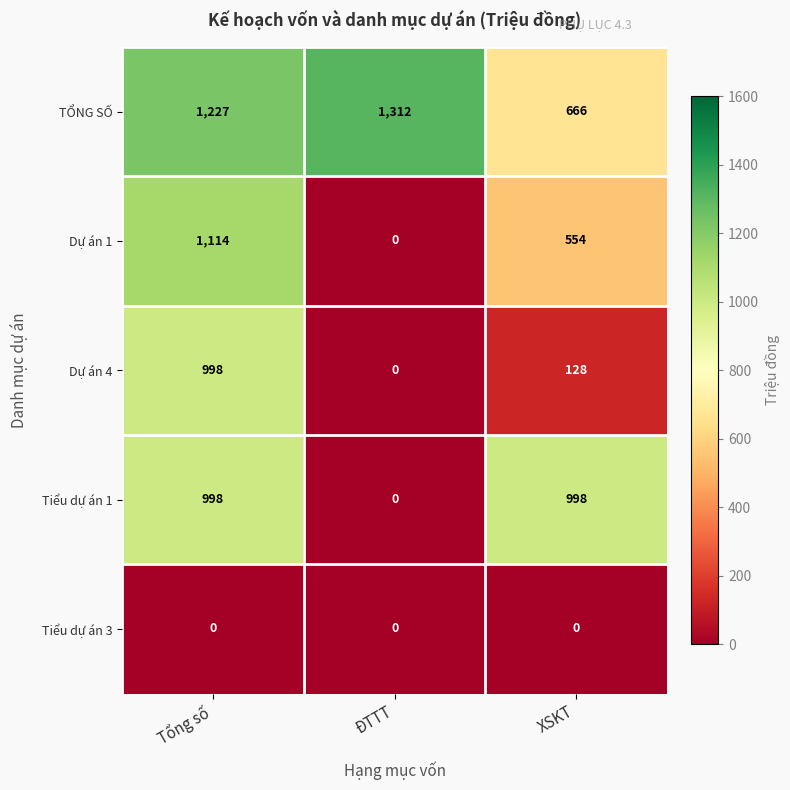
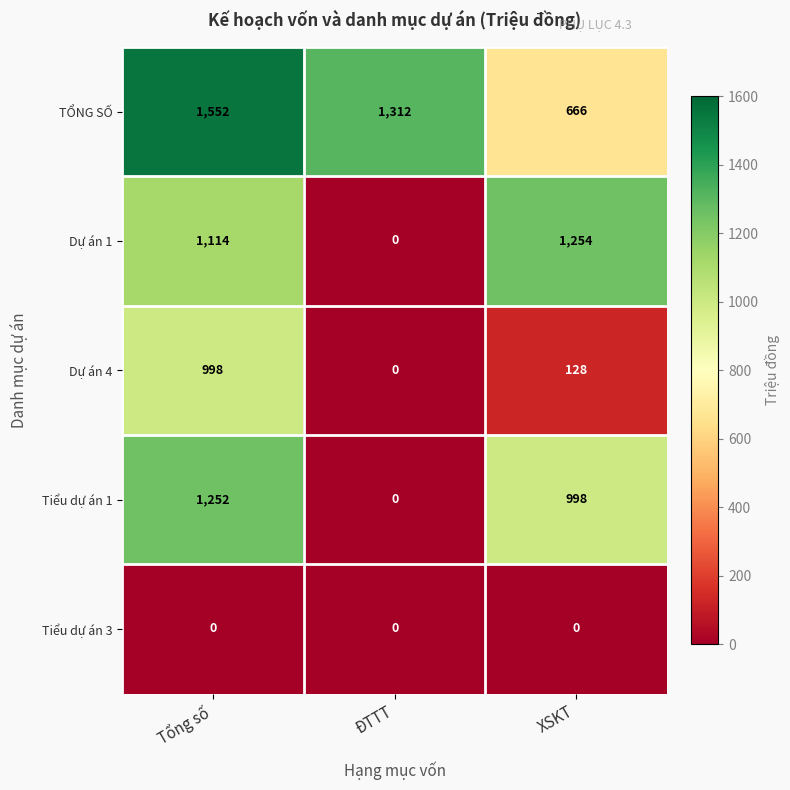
  {
    "TỔNG SỐ": {
-     "Tổng số": "1,227",
+     "Tổng số": "1,552",
      "ĐTTT": "1,312",
      "XSKT": "666"
    },
    "Dự án 1": {
      "Tổng số": "1,114",
      "ĐTTT": "0",
-     "XSKT": "554"
+     "XSKT": "1,254"
    },
    "Dự án 4": {
      "Tổng số": "998",
      "ĐTTT": "0",
      "XSKT": "128"
    },
    "Tiểu dự án 1": {
-     "Tổng số": "998",
+     "Tổng số": "1,252",
      "ĐTTT": "0",
      "XSKT": "998"
    },
    "Tiểu dự án 3": {
      "Tổng số": "0",
      "ĐTTT": "0",
      "XSKT": "0"
    }
  }
